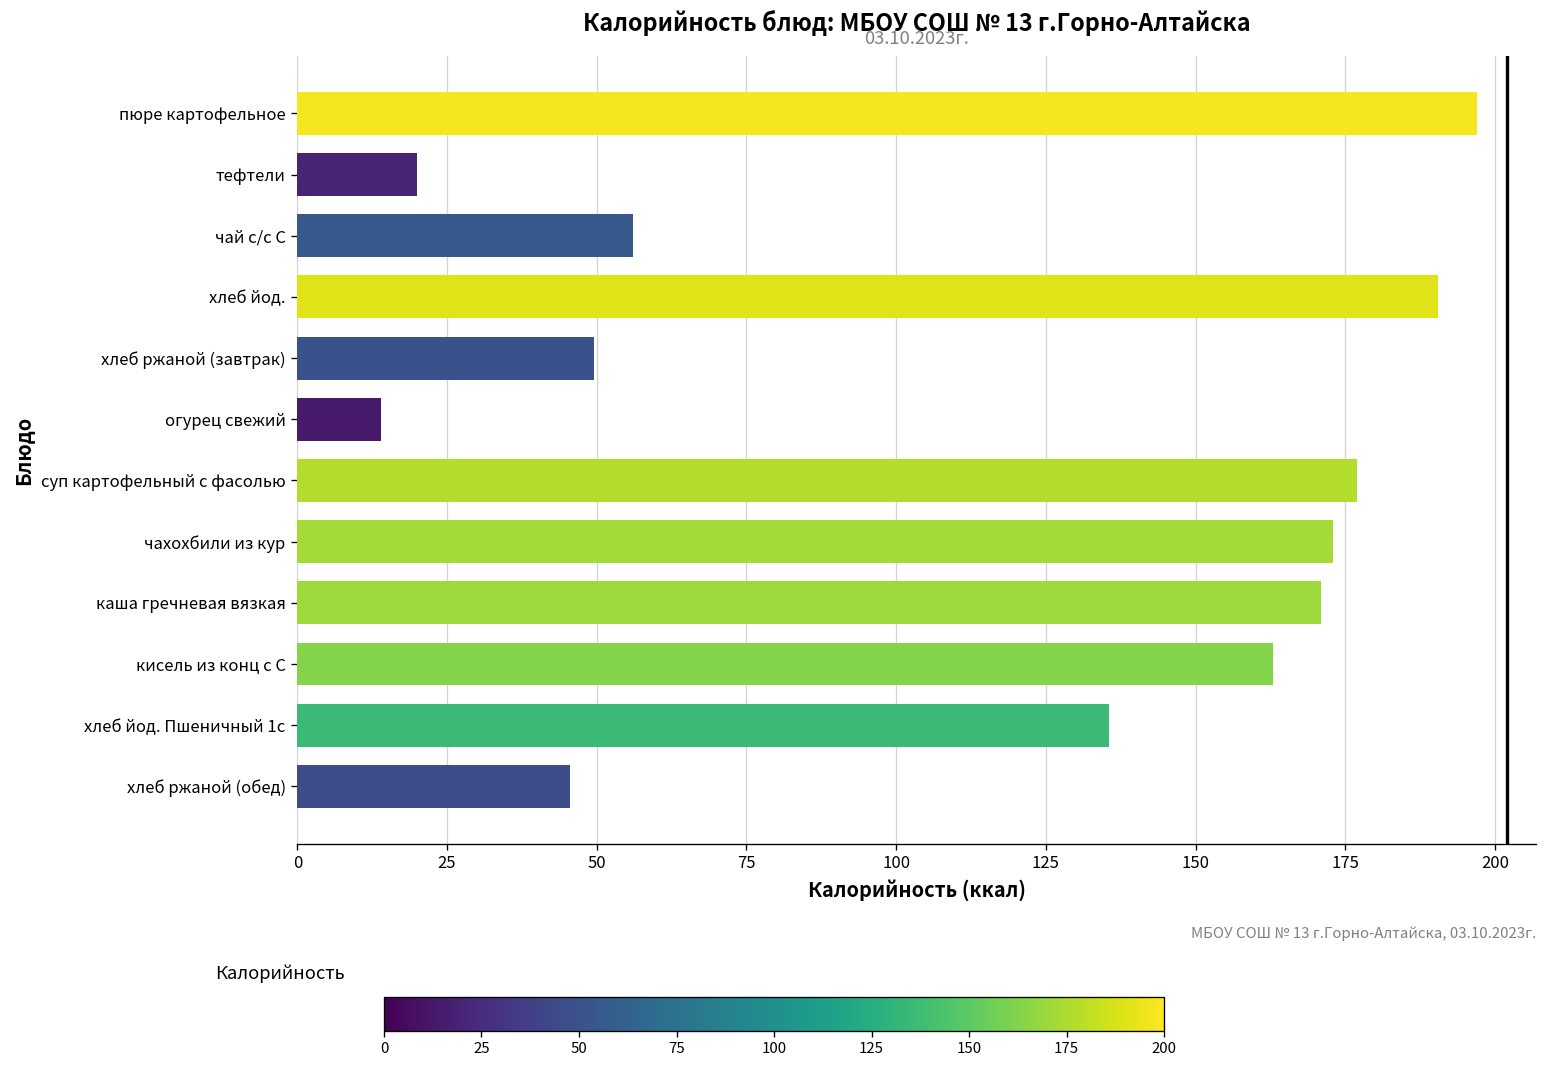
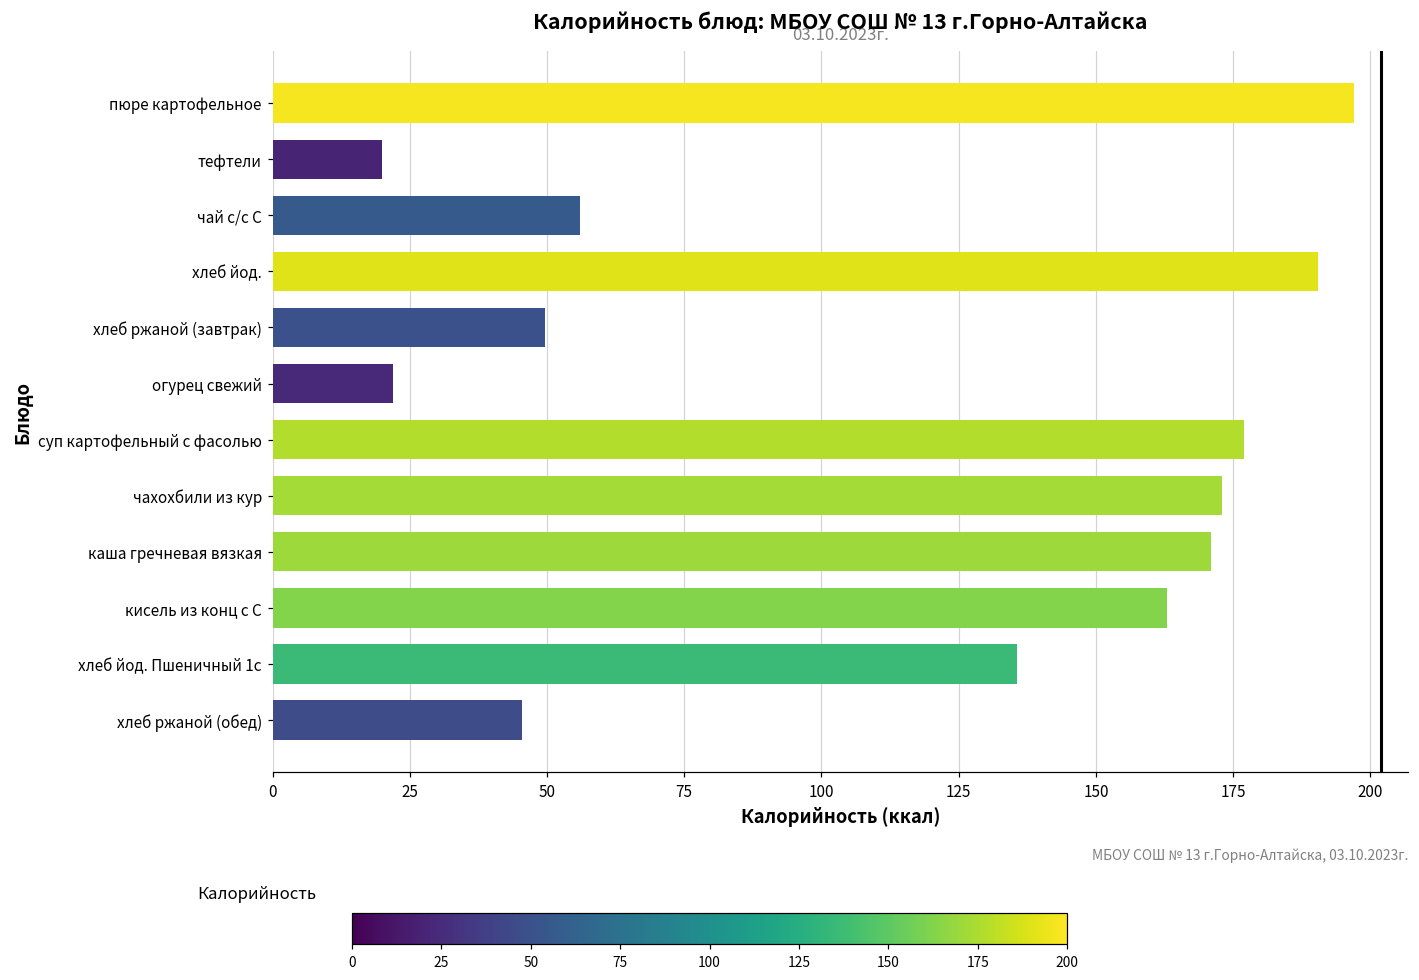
  {
    "пюре картофельное": 197,
    "тефтели": 20,
    "чай с/с С": 56,
    "хлеб йод.": 191,
    "хлеб ржаной (завтрак)": 50,
-   "огурец свежий": 14,
+   "огурец свежий": 22,
    "суп картофельный с фасолью": 177,
    "чахохбили из кур": 173,
    "каша гречневая вязкая": 171,
    "кисель из конц с С": 163,
    "хлеб йод. Пшеничный 1с": 136,
    "хлеб ржаной (обед)": 46
  }
